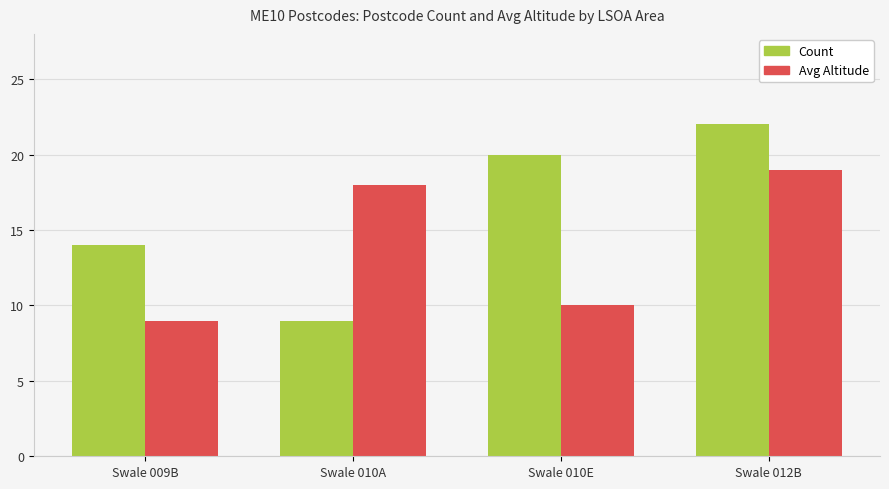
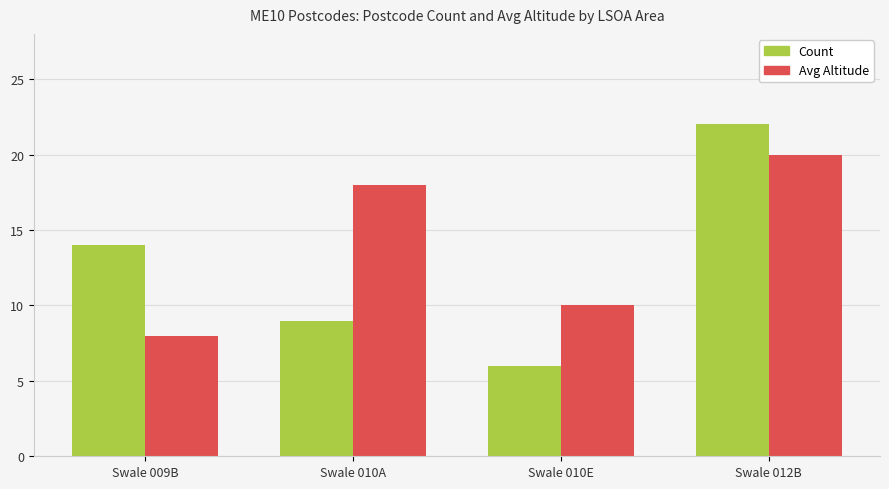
  {
    "Count": {
      "Swale 009B": 14,
      "Swale 010A": 9,
-     "Swale 010E": 20,
+     "Swale 010E": 6,
      "Swale 012B": 22
    },
    "Avg Altitude": {
-     "Swale 009B": 9,
+     "Swale 009B": 8,
      "Swale 010A": 18,
      "Swale 010E": 10,
-     "Swale 012B": 19
+     "Swale 012B": 20
    }
  }
